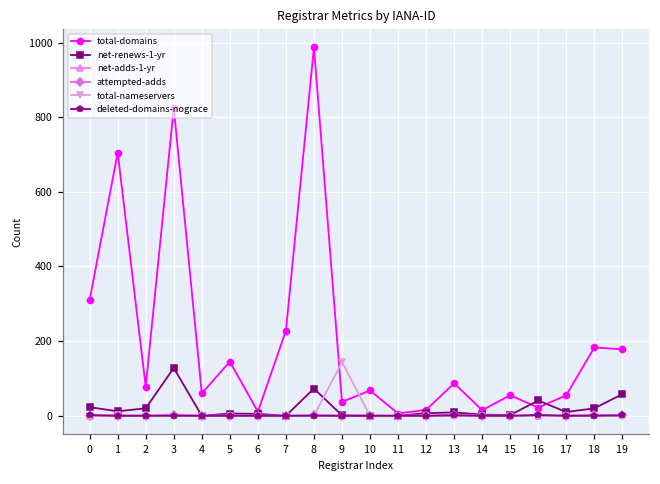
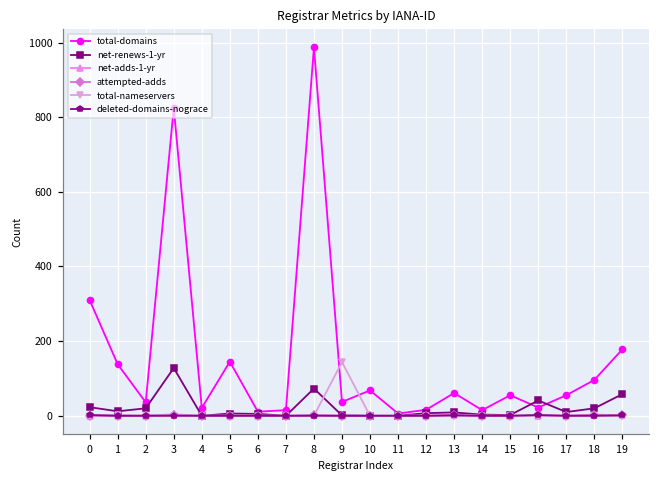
  {
    "total-domains": {
      "0": 310,
-     "1": 710,
-     "2": 80,
-     "4": 60,
+     "1": 140,
+     "2": 40,
+     "4": 20,
      "5": 150,
-     "7": 230,
+     "7": 20,
      "8": 990,
      "9": 40,
      "10": 70,
      "12": 20,
-     "13": 90,
+     "13": 60,
      "14": 20,
      "15": 60,
      "16": 20,
      "17": 60,
-     "18": 180,
+     "18": 100,
      "19": 180
    }
  }
